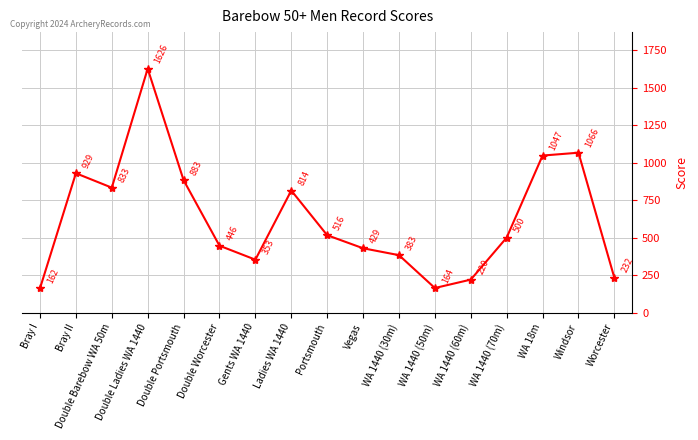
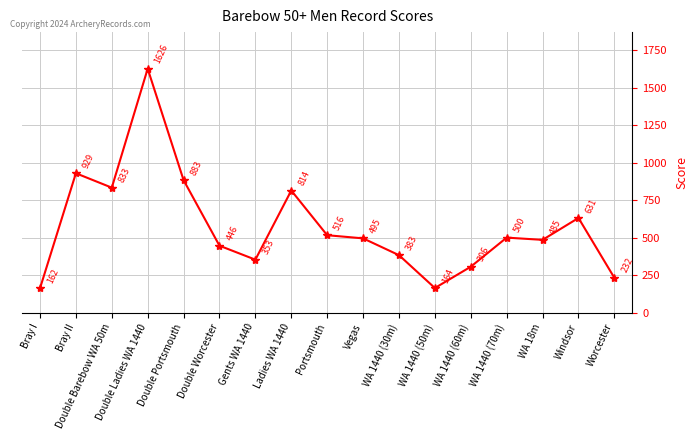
  {
    "Bray I": 162,
    "Bray II": 929,
    "Double Barebow WA 50m": 833,
    "Double Ladies WA 1440": 1626,
    "Double Portsmouth": 883,
    "Double Worcester": 446,
    "Gents WA 1440": 353,
    "Ladies WA 1440": 814,
    "Portsmouth": 516,
-   "Vegas": 429,
+   "Vegas": 495,
    "WA 1440 (30m)": 383,
    "WA 1440 (50m)": 164,
-   "WA 1440 (60m)": 220,
+   "WA 1440 (60m)": 306,
    "WA 1440 (70m)": 500,
-   "WA 18m": 1047,
-   "Windsor": 1066,
+   "WA 18m": 485,
+   "Windsor": 631,
    "Worcester": 232
  }
